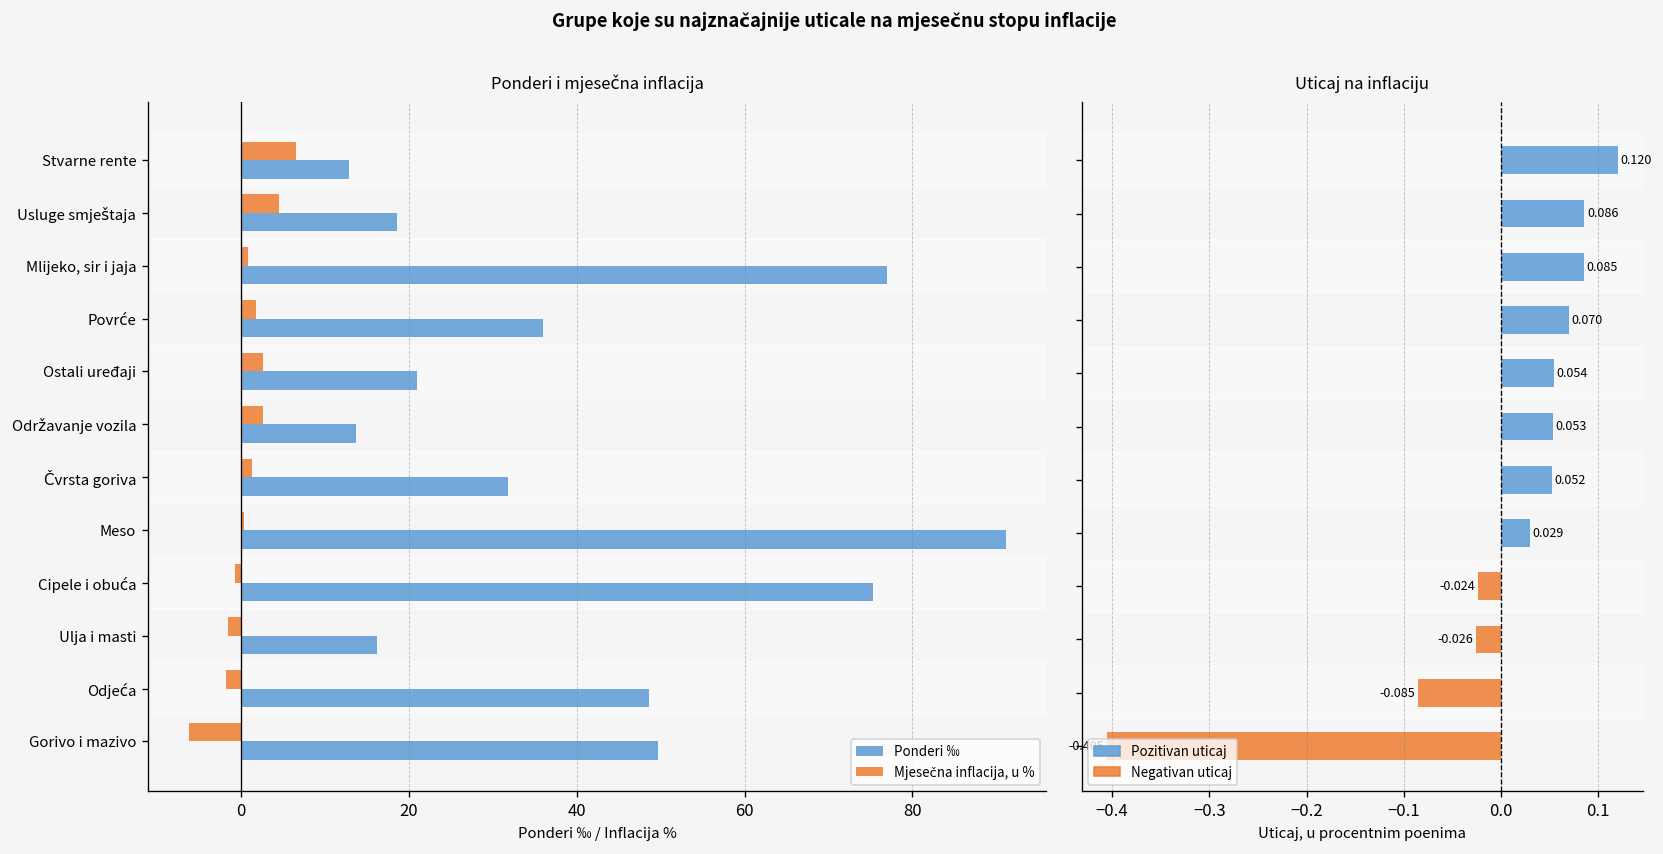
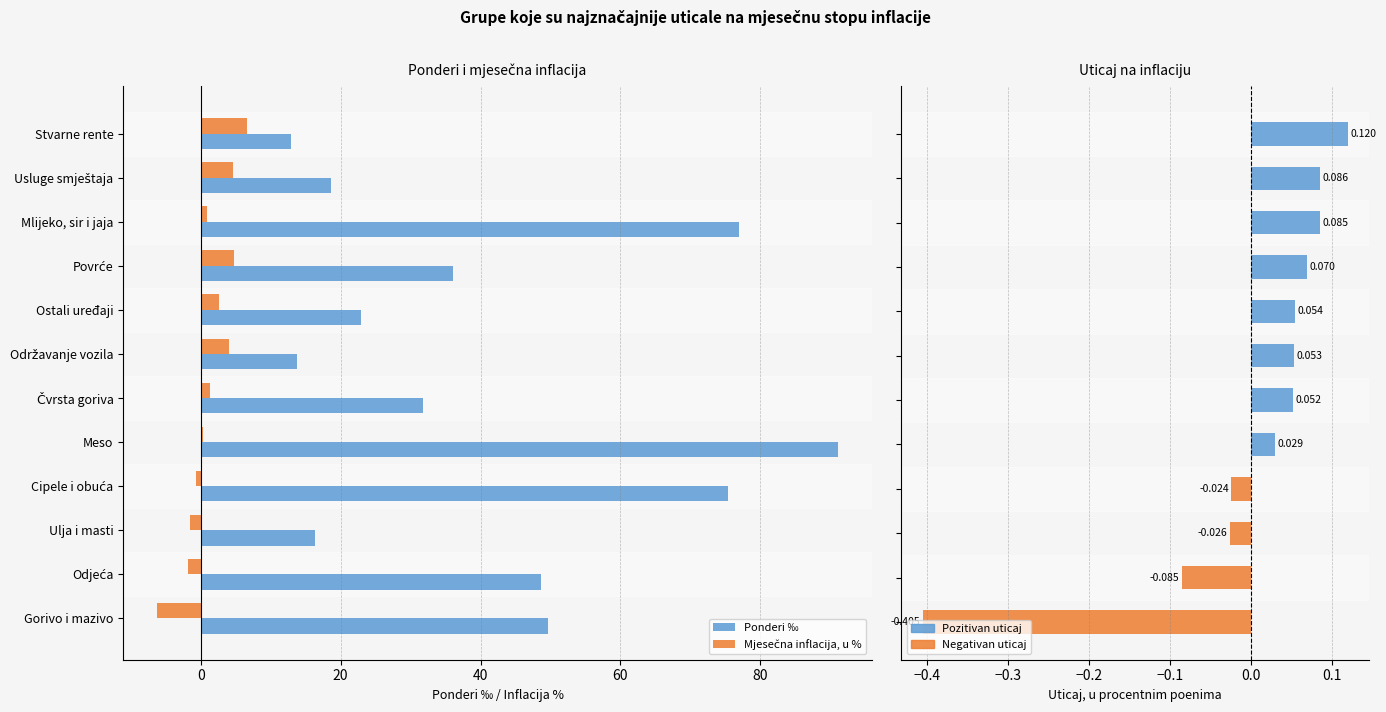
  {
    "Ponderi i mjesečna inflacija": {
      "Ponderi ‰": {
        "Stvarne rente": 13,
        "Usluge smještaja": 19,
        "Mlijeko, sir i jaja": 77,
        "Povrće": 36,
-       "Ostali uređaji": 21,
+       "Ostali uređaji": 23,
        "Održavanje vozila": 14,
        "Čvrsta goriva": 32,
        "Meso": 91,
        "Cipele i obuća": 75,
        "Ulja i masti": 16,
        "Odjeća": 49,
        "Gorivo i mazivo": 50
      },
      "Mjesečna inflacija, u %": {
        "Stvarne rente": 7,
        "Usluge smještaja": 5,
        "Mlijeko, sir i jaja": 1,
-       "Povrće": 2,
+       "Povrće": 5,
        "Ostali uređaji": 3,
-       "Održavanje vozila": 3,
+       "Održavanje vozila": 4,
        "Čvrsta goriva": 1,
        "Cipele i obuća": -1,
        "Ulja i masti": -2,
        "Odjeća": -2,
        "Gorivo i mazivo": -6
      }
    }
  }
